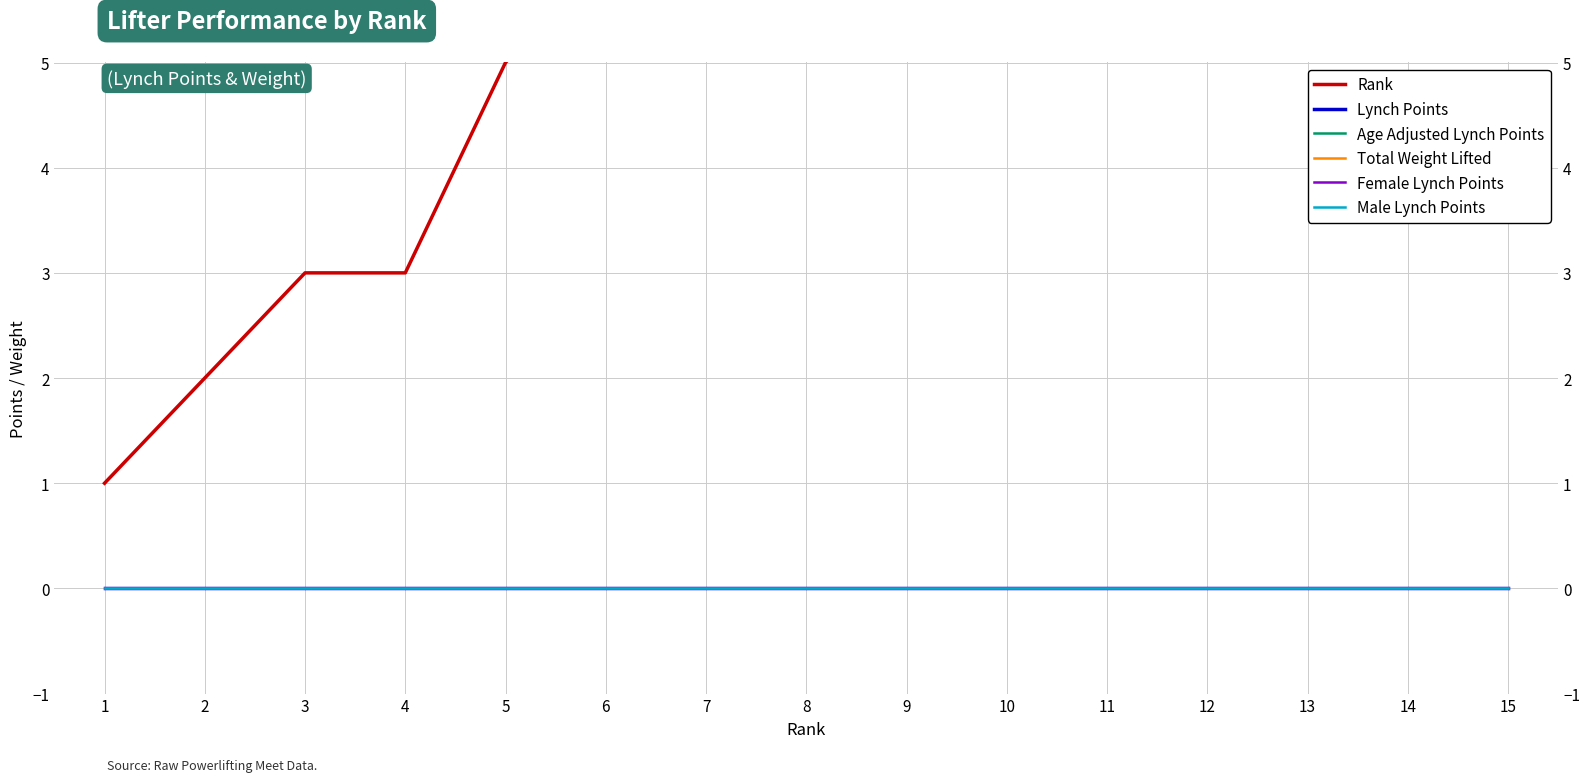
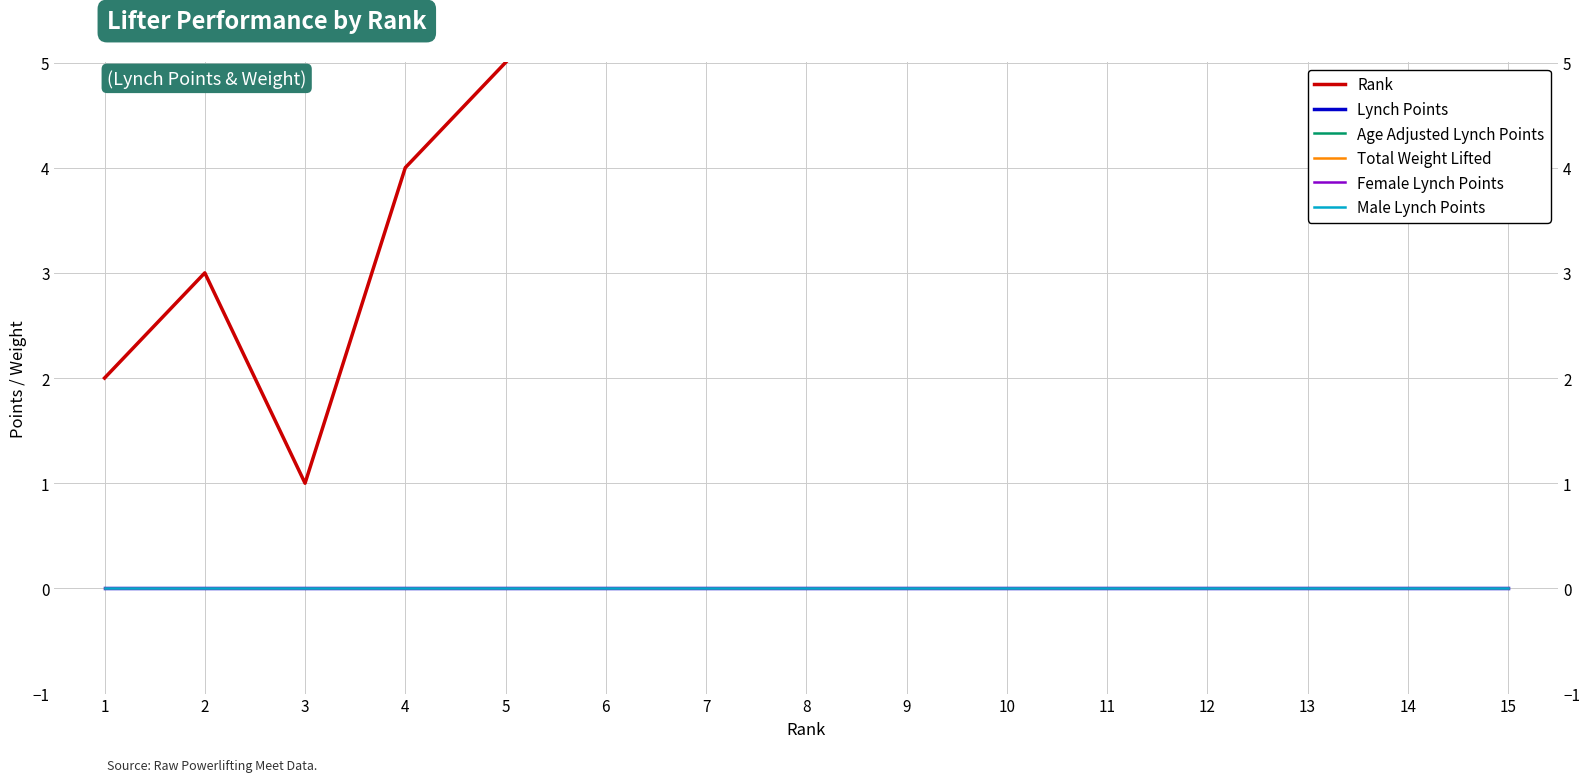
  {
    "Rank": {
-     "1": 1,
-     "2": 2,
-     "3": 3,
-     "4": 3,
+     "1": 2,
+     "2": 3,
+     "3": 1,
+     "4": 4,
      "5": 5
    },
    "Male Lynch Points": {
      "1": 0,
      "2": 0,
      "3": 0,
      "4": 0,
      "5": 0,
      "6": 0,
      "7": 0,
      "8": 0,
      "9": 0,
      "10": 0,
      "11": 0,
      "12": 0,
      "13": 0,
      "14": 0,
      "15": 0
    }
  }
